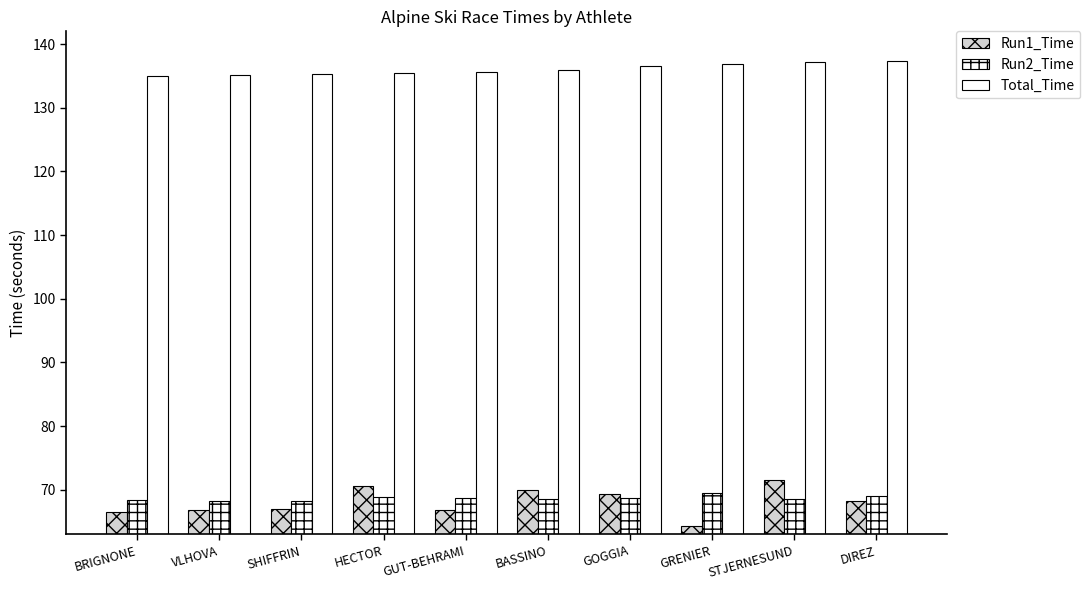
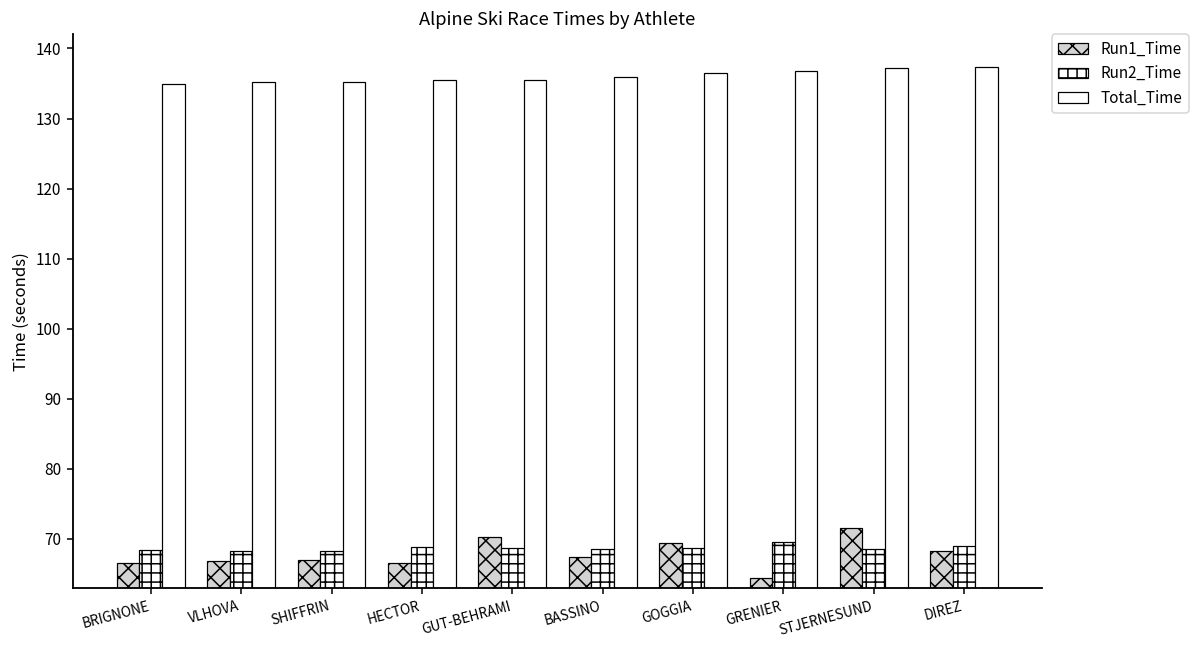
  {
    "Run1_Time": {
      "BRIGNONE": 67,
      "VLHOVA": 67,
      "SHIFFRIN": 67,
-     "HECTOR": 71,
-     "GUT-BEHRAMI": 67,
-     "BASSINO": 70,
+     "HECTOR": 67,
+     "GUT-BEHRAMI": 70,
+     "BASSINO": 67,
      "GOGGIA": 69,
      "GRENIER": 64,
      "STJERNESUND": 72,
      "DIREZ": 68
    }
  }
